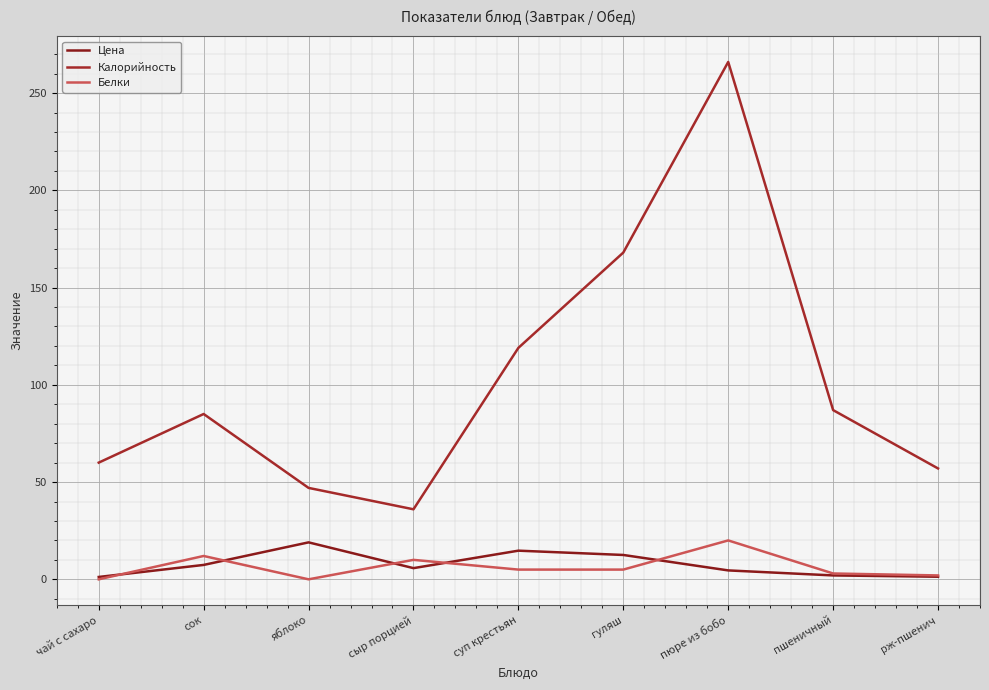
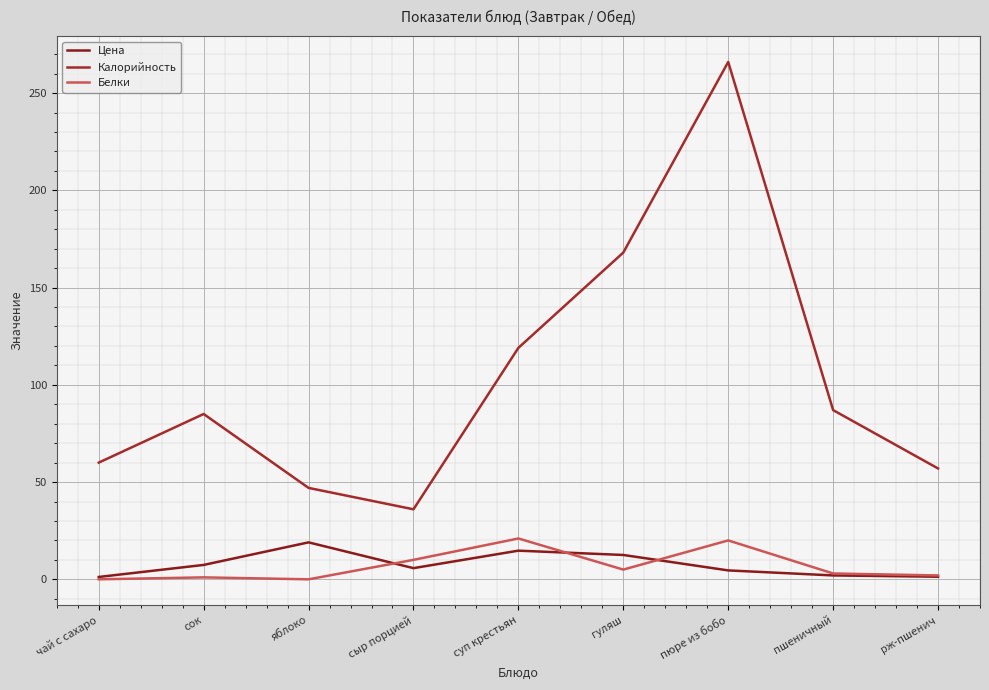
  {
    "Белки": {
-     "сок": 12,
+     "сок": 1,
      "яблоко": 0,
      "сыр порцией": 10,
-     "суп крестьян": 5,
+     "суп крестьян": 21,
      "гуляш": 5,
      "пюре из бобо": 20
    }
  }
